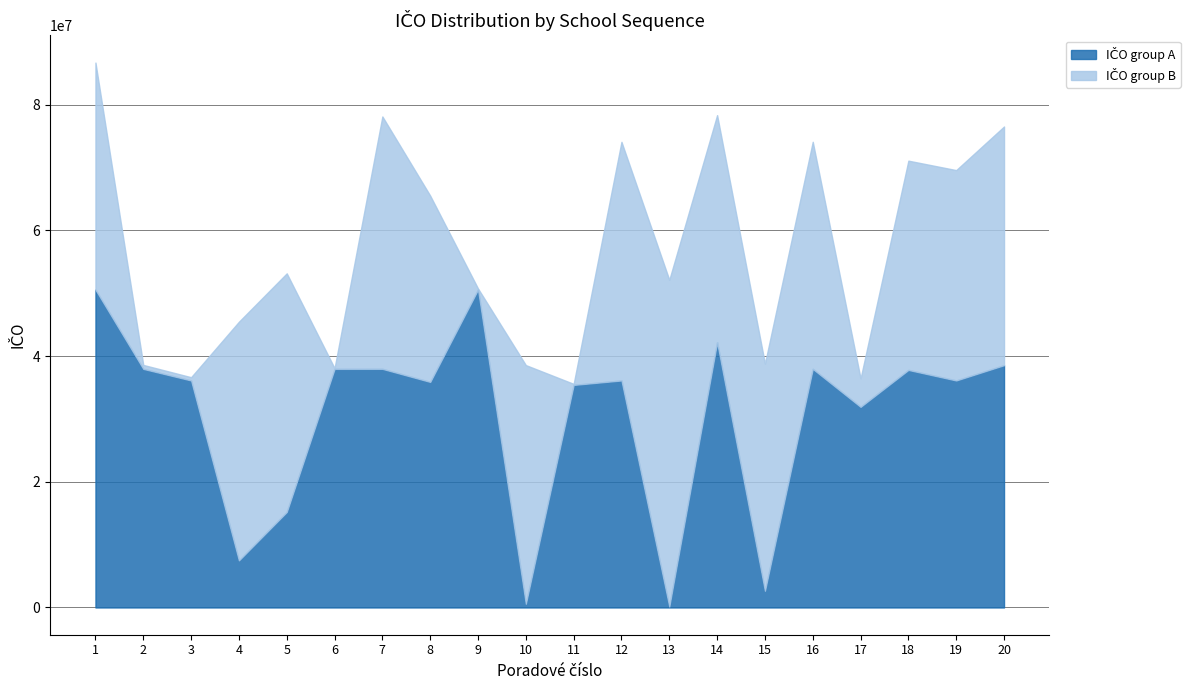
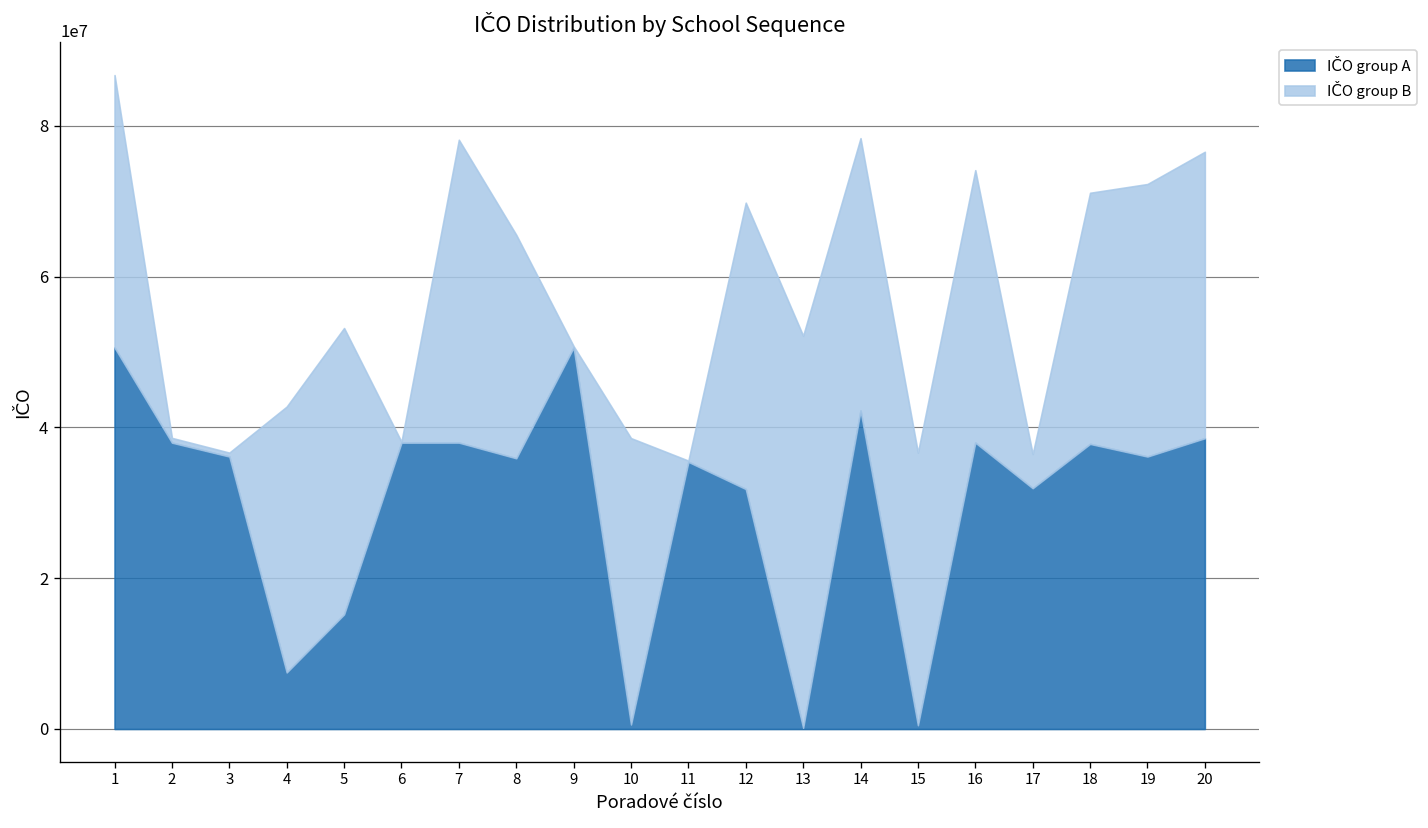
  {
    "IČO group A": {
      "1": 51000000,
      "2": 38000000,
      "3": 36000000,
      "4": 7000000,
      "5": 15000000,
      "7": 38000000,
      "8": 36000000,
      "10": 1000000,
-     "12": 36000000,
+     "12": 32000000,
      "14": 42000000,
-     "15": 3000000,
+     "15": 0,
      "16": 38000000,
      "17": 32000000,
      "18": 38000000,
      "19": 36000000,
      "20": 39000000
    },
    "IČO group B": {
      "1": 36000000,
      "2": 1000000,
      "3": 1000000,
-     "4": 38000000,
+     "4": 35000000,
      "5": 38000000,
      "7": 40000000,
      "8": 30000000,
      "10": 38000000,
      "12": 38000000,
      "13": 52000000,
      "14": 36000000,
      "15": 36000000,
      "16": 36000000,
      "17": 5000000,
      "18": 33000000,
-     "19": 33000000,
+     "19": 36000000,
      "20": 38000000
    }
  }
